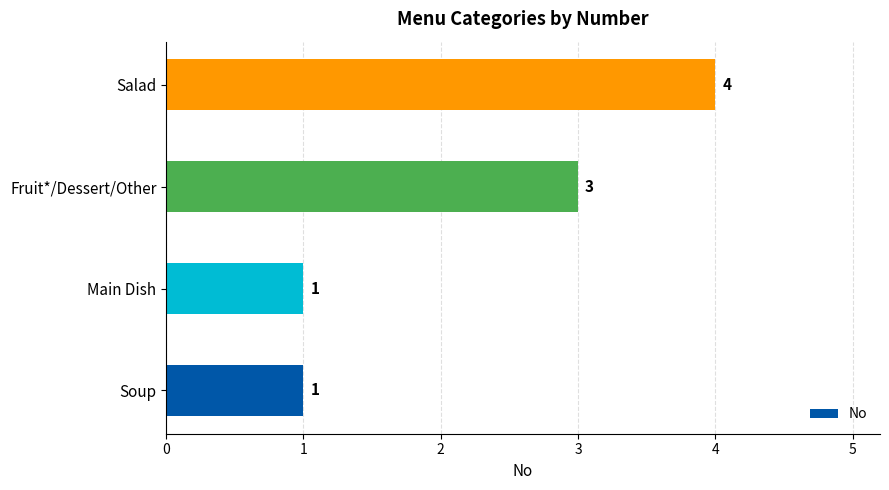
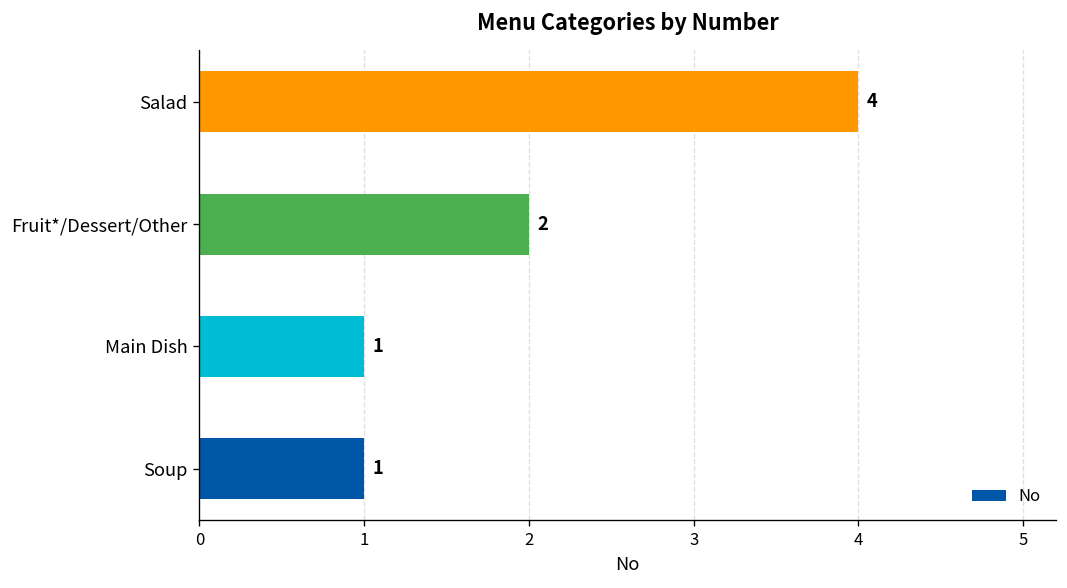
  {
    "Salad": 4,
-   "Fruit*/Dessert/Other": 3,
+   "Fruit*/Dessert/Other": 2,
    "Main Dish": 1,
    "Soup": 1
  }
